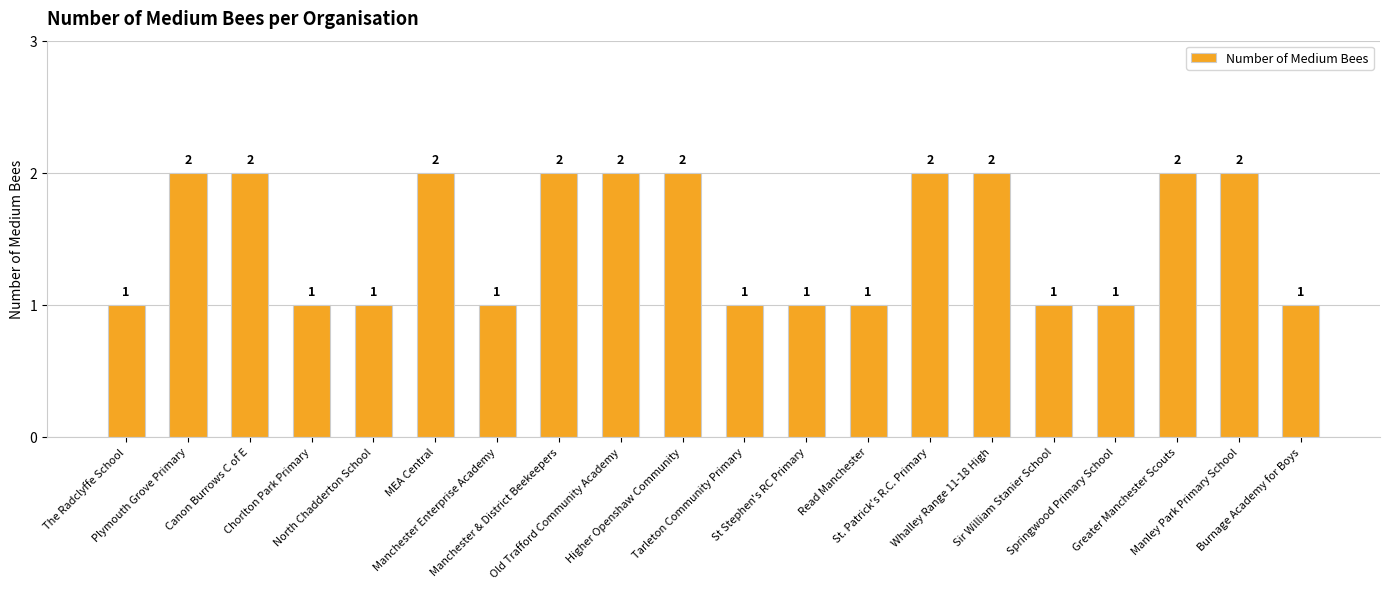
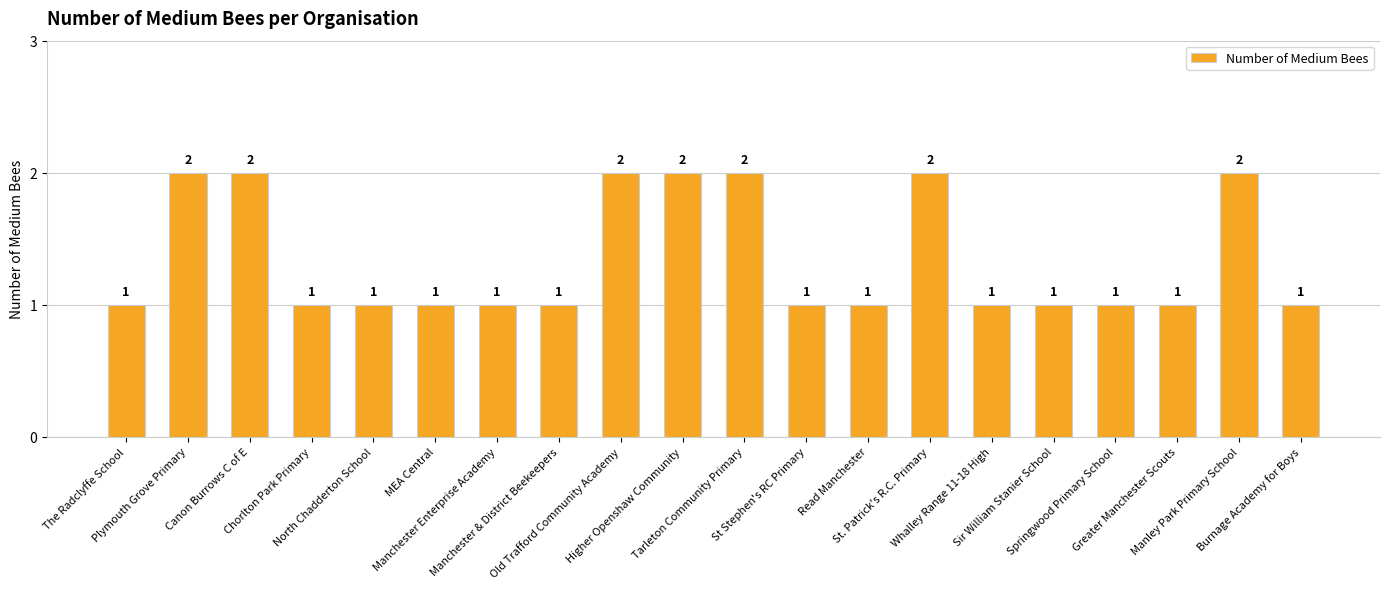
  {
    "The Radclyffe School": 1,
    "Plymouth Grove Primary": 2,
    "Canon Burrows C of E": 2,
    "Chorlton Park Primary": 1,
    "North Chadderton School": 1,
-   "MEA Central": 2,
+   "MEA Central": 1,
    "Manchester Enterprise Academy": 1,
-   "Manchester & District Beekeepers": 2,
+   "Manchester & District Beekeepers": 1,
    "Old Trafford Community Academy": 2,
    "Higher Openshaw Community": 2,
-   "Tarleton Community Primary": 1,
+   "Tarleton Community Primary": 2,
    "St Stephen's RC Primary": 1,
    "Read Manchester": 1,
    "St. Patrick's R.C. Primary": 2,
-   "Whalley Range 11-18 High": 2,
+   "Whalley Range 11-18 High": 1,
    "Sir William Stanier School": 1,
    "Springwood Primary School": 1,
-   "Greater Manchester Scouts": 2,
+   "Greater Manchester Scouts": 1,
    "Manley Park Primary School": 2,
    "Burnage Academy for Boys": 1
  }
